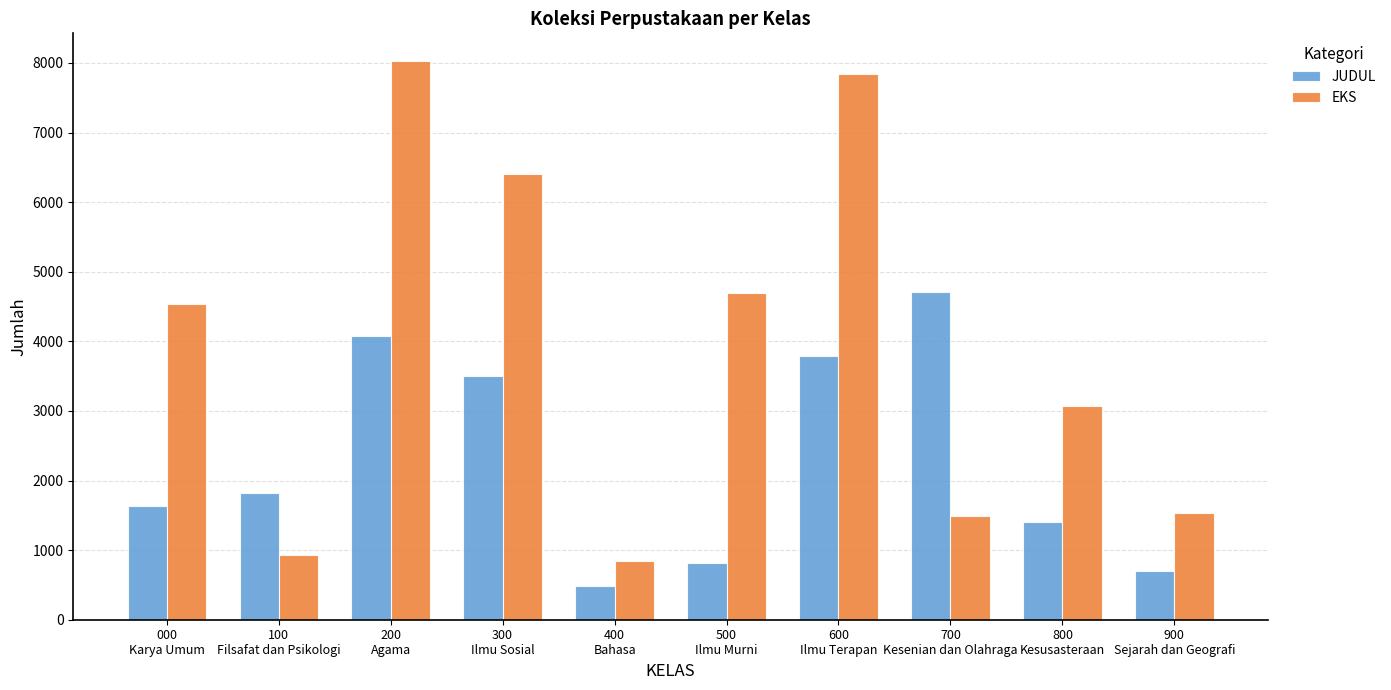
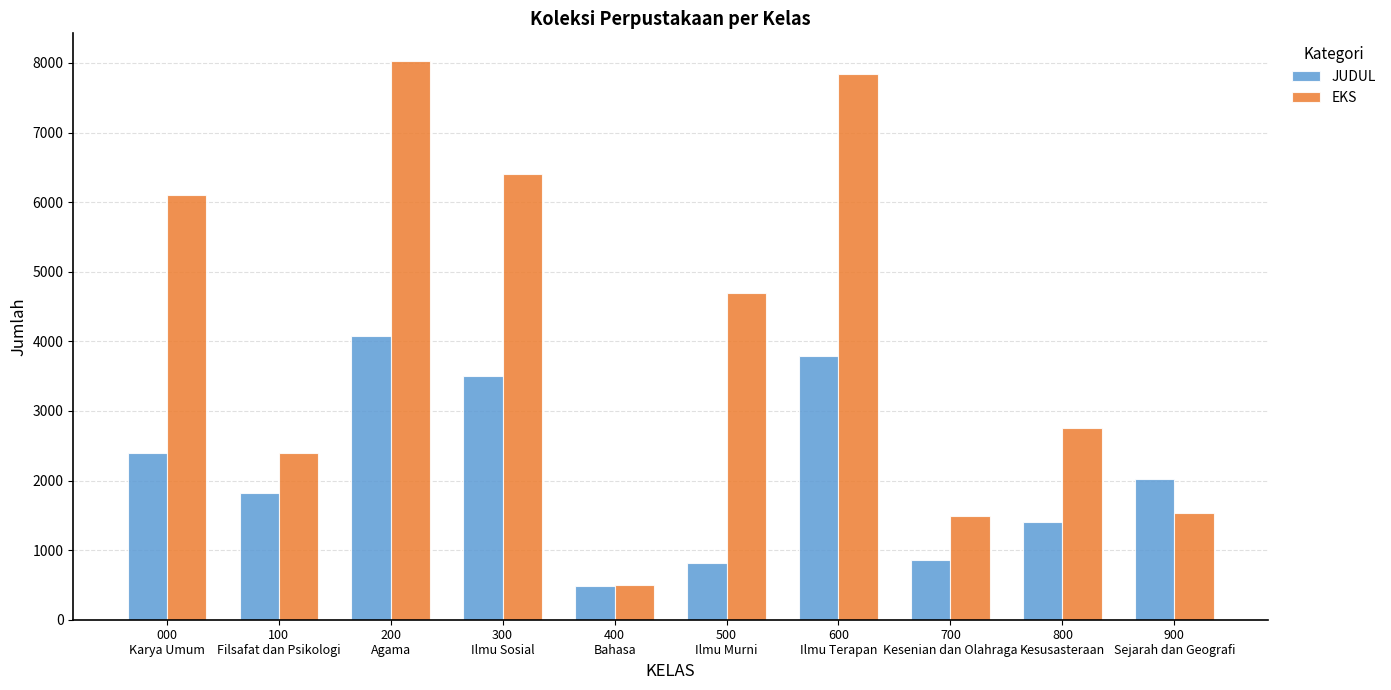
  {
    "JUDUL": {
-     "000 Karya Umum": 1600,
+     "000 Karya Umum": 2400,
      "100 Filsafat dan Psikologi": 1800,
      "200 Agama": 4100,
      "300 Ilmu Sosial": 3500,
      "400 Bahasa": 500,
      "500 Ilmu Murni": 800,
      "600 Ilmu Terapan": 3800,
-     "700 Kesenian dan Olahraga": 4700,
+     "700 Kesenian dan Olahraga": 900,
      "800 Kesusasteraan": 1400,
-     "900 Sejarah dan Geografi": 700
+     "900 Sejarah dan Geografi": 2000
    },
    "EKS": {
-     "000 Karya Umum": 4500,
-     "100 Filsafat dan Psikologi": 900,
+     "000 Karya Umum": 6100,
+     "100 Filsafat dan Psikologi": 2400,
      "200 Agama": 8000,
      "300 Ilmu Sosial": 6400,
-     "400 Bahasa": 800,
+     "400 Bahasa": 500,
      "500 Ilmu Murni": 4700,
      "600 Ilmu Terapan": 7800,
      "700 Kesenian dan Olahraga": 1500,
-     "800 Kesusasteraan": 3100,
+     "800 Kesusasteraan": 2800,
      "900 Sejarah dan Geografi": 1500
    }
  }
